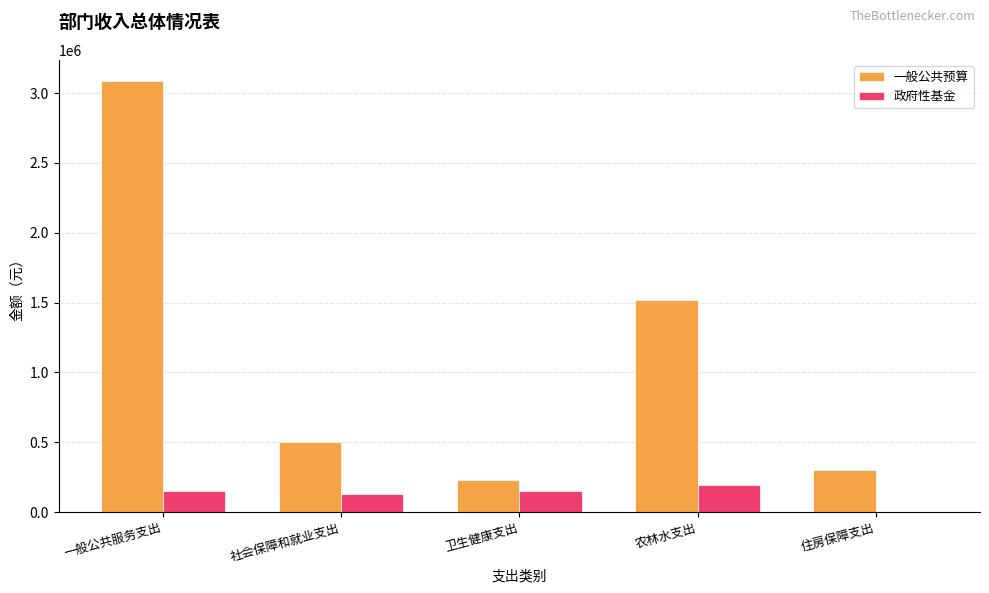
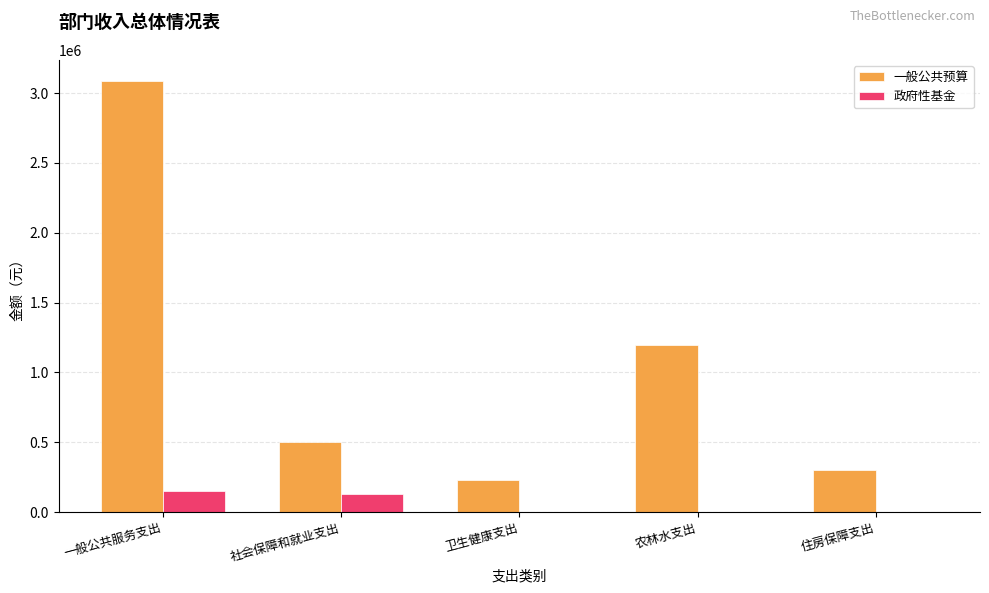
  {
    "一般公共预算": {
      "一般公共服务支出": 3080000,
      "社会保障和就业支出": 500000,
      "卫生健康支出": 230000,
-     "农林水支出": 1520000,
+     "农林水支出": 1190000,
      "住房保障支出": 300000
    },
    "政府性基金": {
      "一般公共服务支出": 150000,
      "社会保障和就业支出": 130000,
-     "卫生健康支出": 150000,
-     "农林水支出": 190000,
+     "卫生健康支出": 0,
+     "农林水支出": 0,
      "住房保障支出": 0
    }
  }
